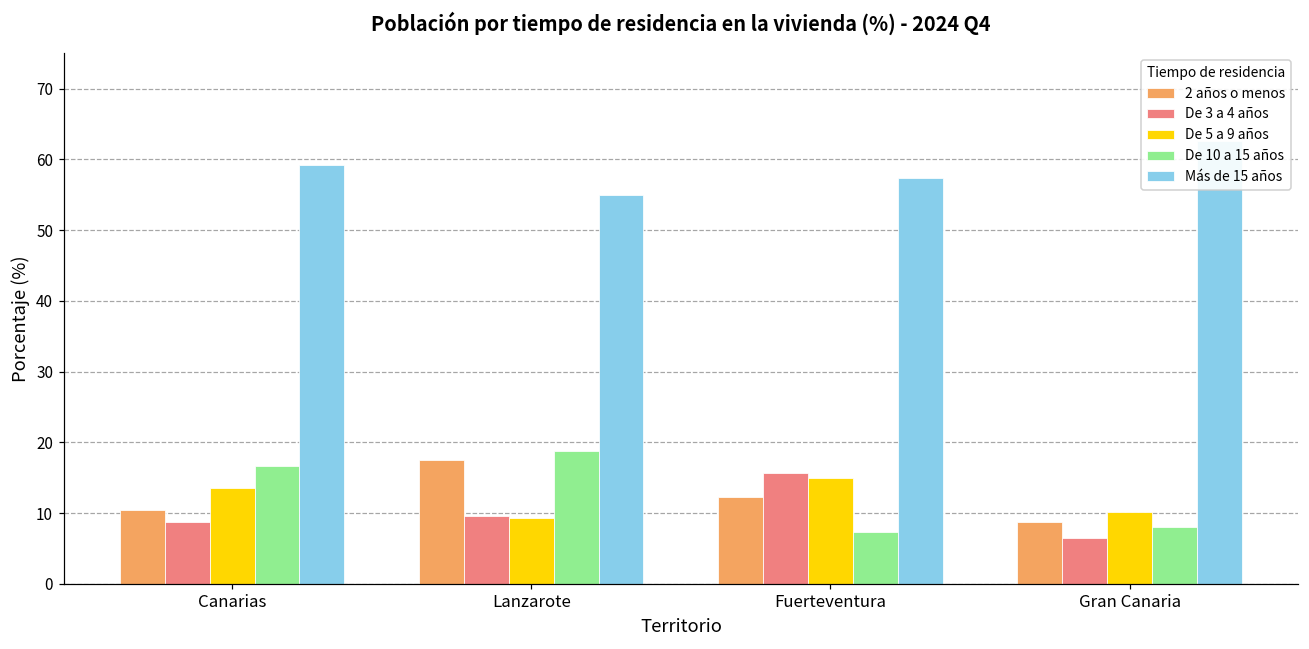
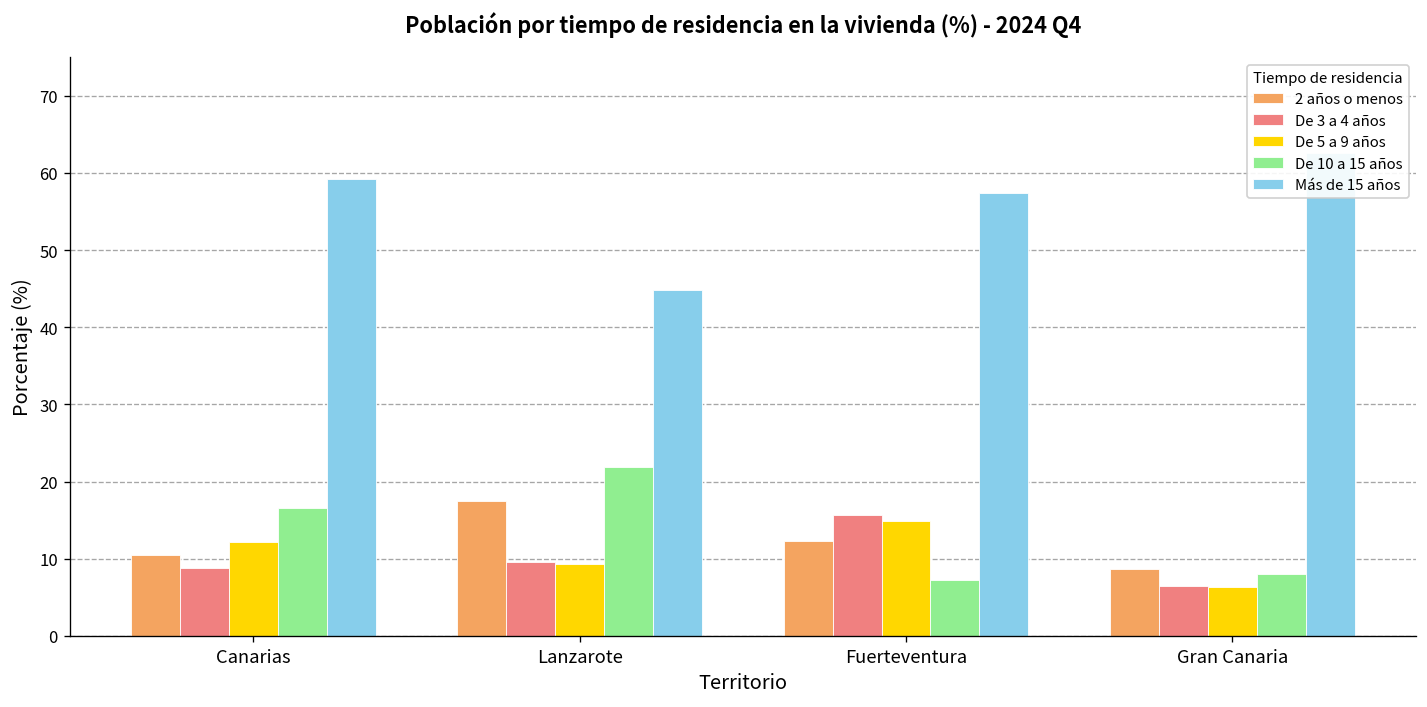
  {
    "De 5 a 9 años": {
-     "Canarias": 14,
+     "Canarias": 12,
      "Lanzarote": 9,
      "Fuerteventura": 15,
-     "Gran Canaria": 10
+     "Gran Canaria": 6
    },
    "De 10 a 15 años": {
      "Canarias": 17,
-     "Lanzarote": 19,
+     "Lanzarote": 22,
      "Fuerteventura": 7,
      "Gran Canaria": 8
    },
    "Más de 15 años": {
      "Canarias": 59,
-     "Lanzarote": 55,
+     "Lanzarote": 45,
      "Fuerteventura": 57
    }
  }
